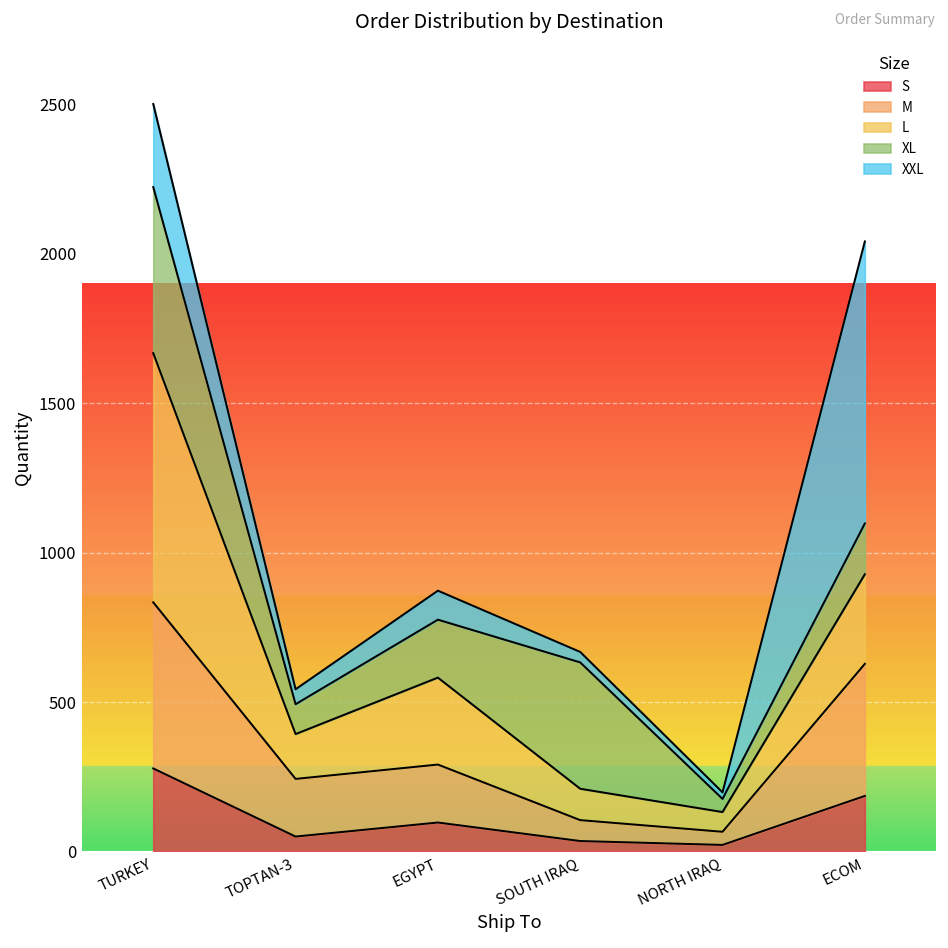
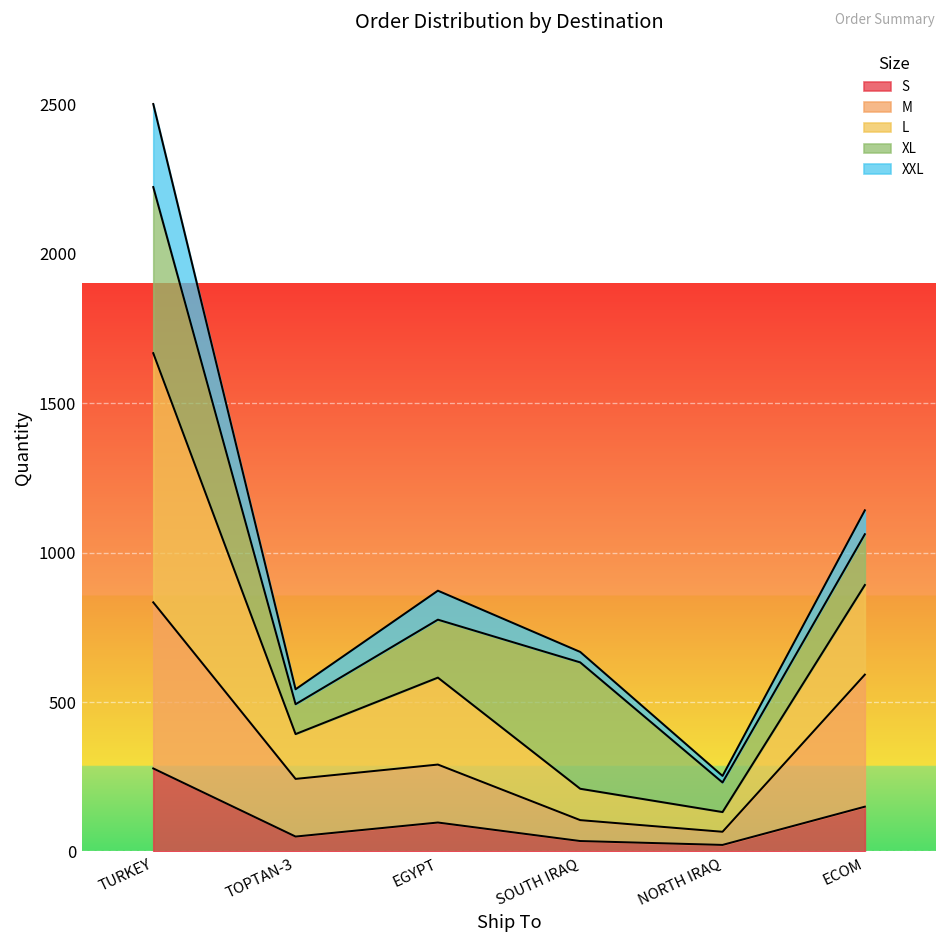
  {
    "S": {
      "TURKEY": 280,
      "TOPTAN-3": 50,
      "EGYPT": 100,
      "SOUTH IRAQ": 40,
      "NORTH IRAQ": 20,
-     "ECOM": 190
+     "ECOM": 150
    },
    "XL": {
      "TURKEY": 560,
      "TOPTAN-3": 100,
      "EGYPT": 190,
      "SOUTH IRAQ": 420,
-     "NORTH IRAQ": 40,
+     "NORTH IRAQ": 100,
      "ECOM": 170
    },
    "XXL": {
      "TURKEY": 280,
      "TOPTAN-3": 50,
      "EGYPT": 100,
      "SOUTH IRAQ": 40,
      "NORTH IRAQ": 20,
-     "ECOM": 940
+     "ECOM": 80
    }
  }
